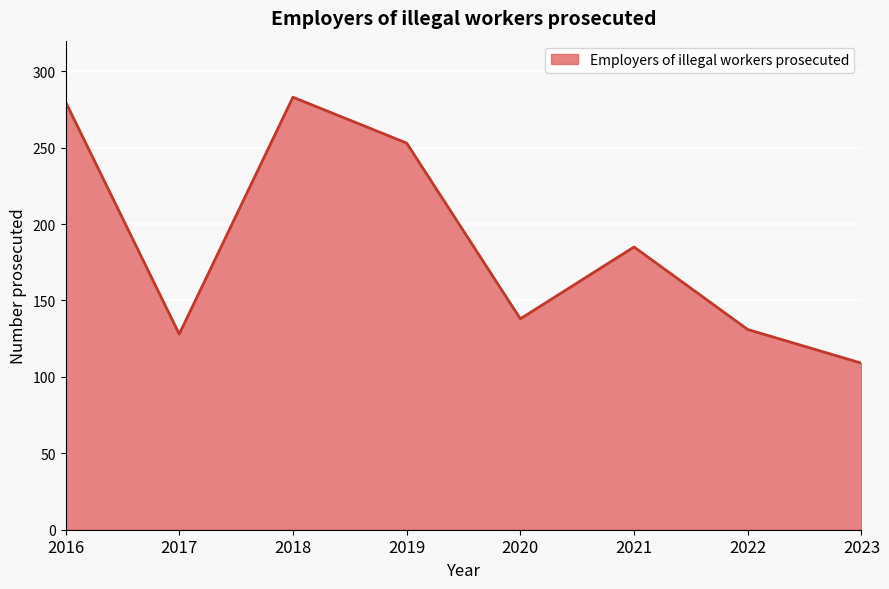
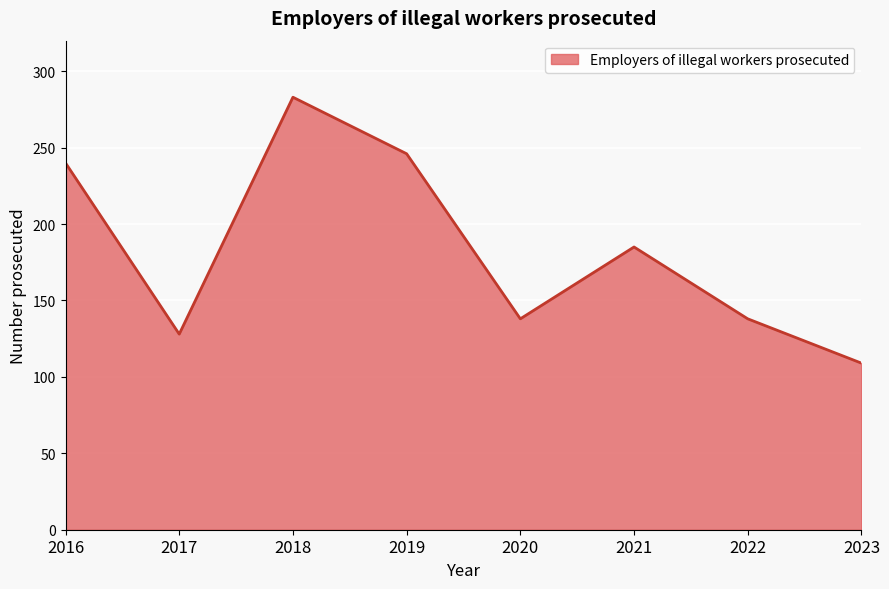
  {
-   "2016": 280,
+   "2016": 240,
    "2017": 128,
    "2018": 283,
-   "2019": 253,
+   "2019": 246,
    "2020": 138,
    "2021": 185,
-   "2022": 131,
+   "2022": 138,
    "2023": 109
  }
